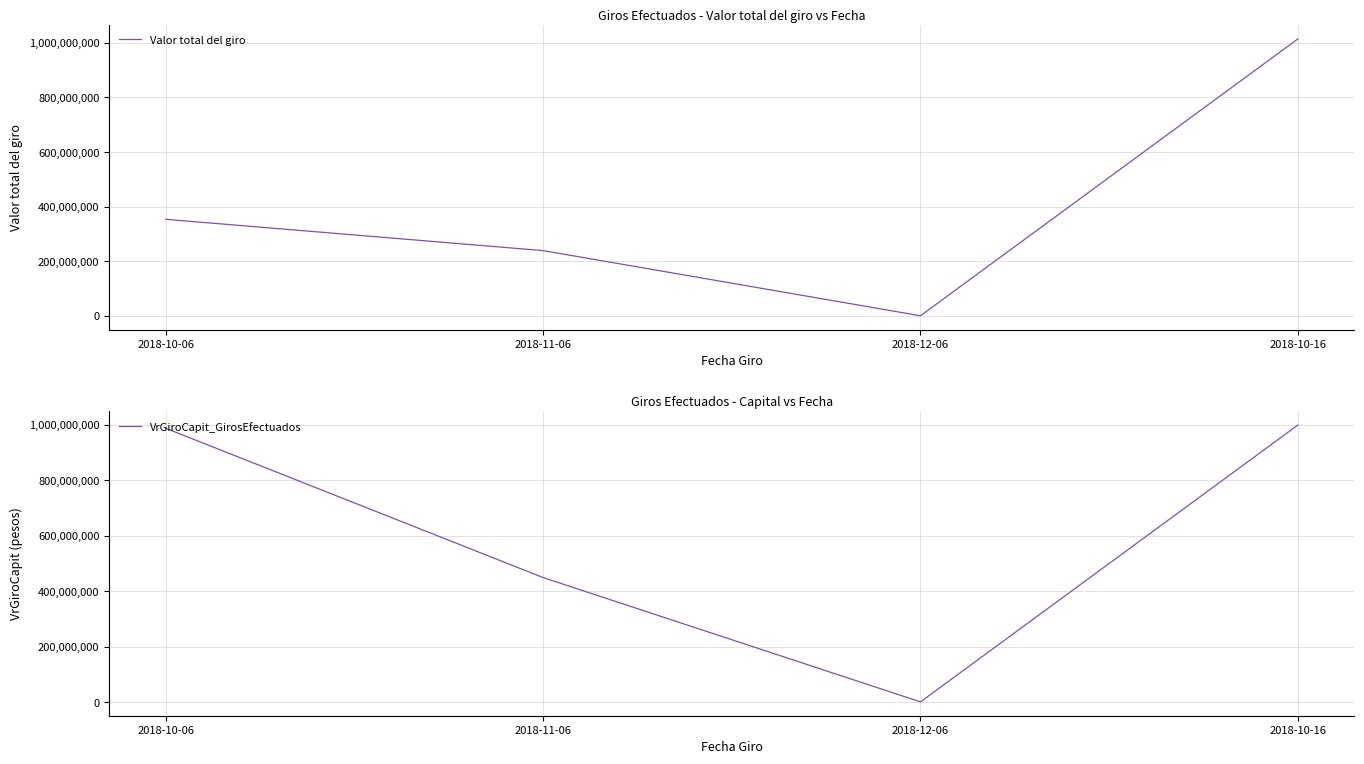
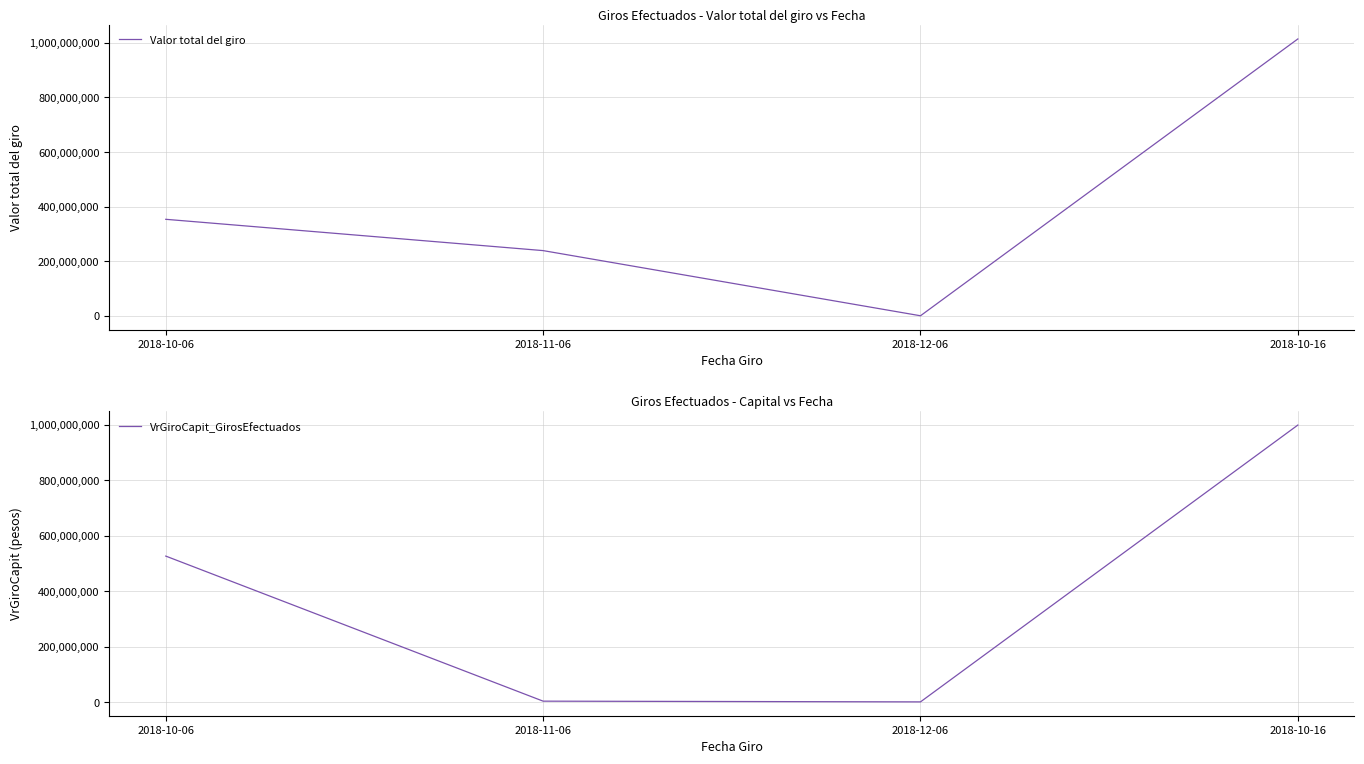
  {
    "Giros Efectuados - Valor total del giro vs Fecha": {
      "2018-10-06": "350,000,000",
      "2018-11-06": "240,000,000",
      "2018-12-06": "0",
      "2018-10-16": "1,010,000,000"
    },
    "Giros Efectuados - Capital vs Fecha": {
-     "2018-10-06": "990,000,000",
-     "2018-11-06": "450,000,000",
+     "2018-10-06": "530,000,000",
+     "2018-11-06": "0",
      "2018-12-06": "0",
      "2018-10-16": "1,000,000,000"
    }
  }
